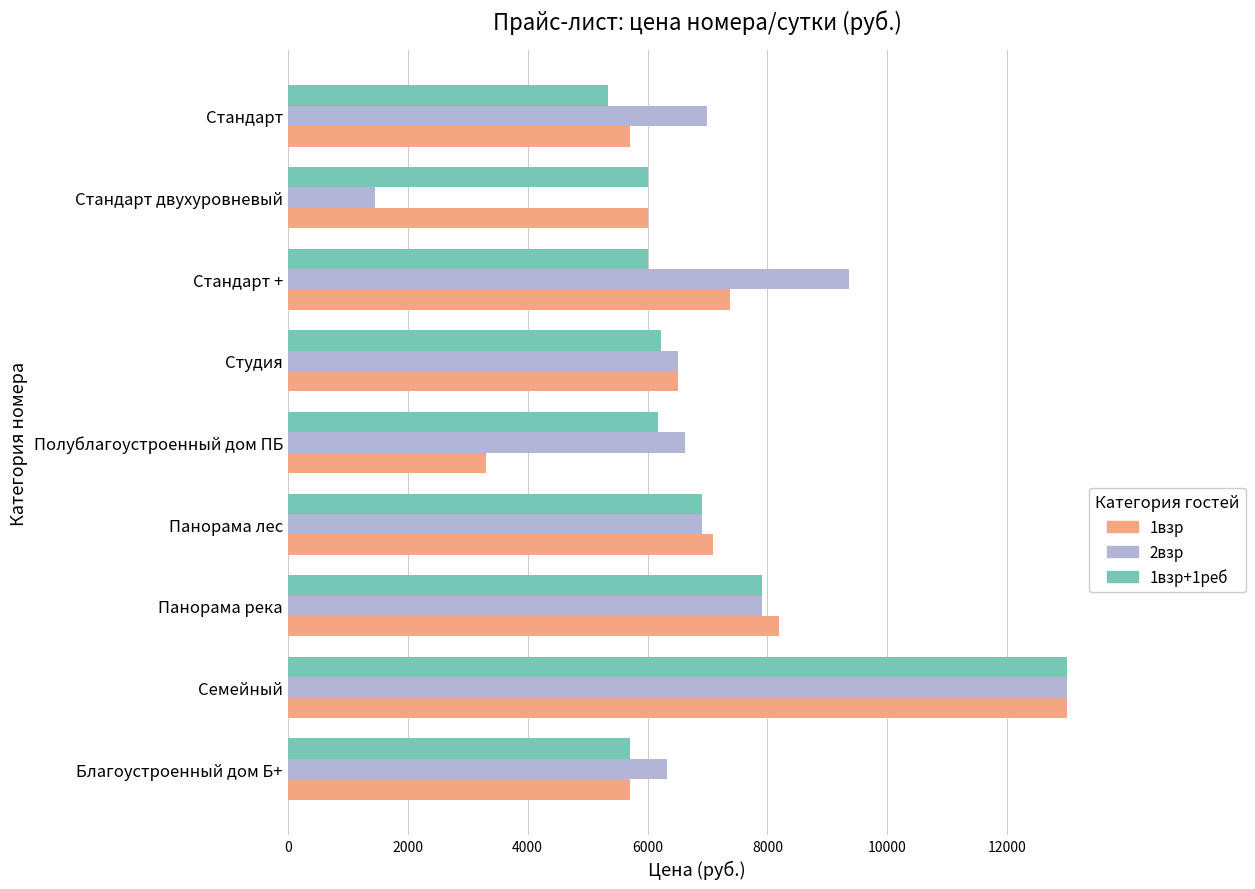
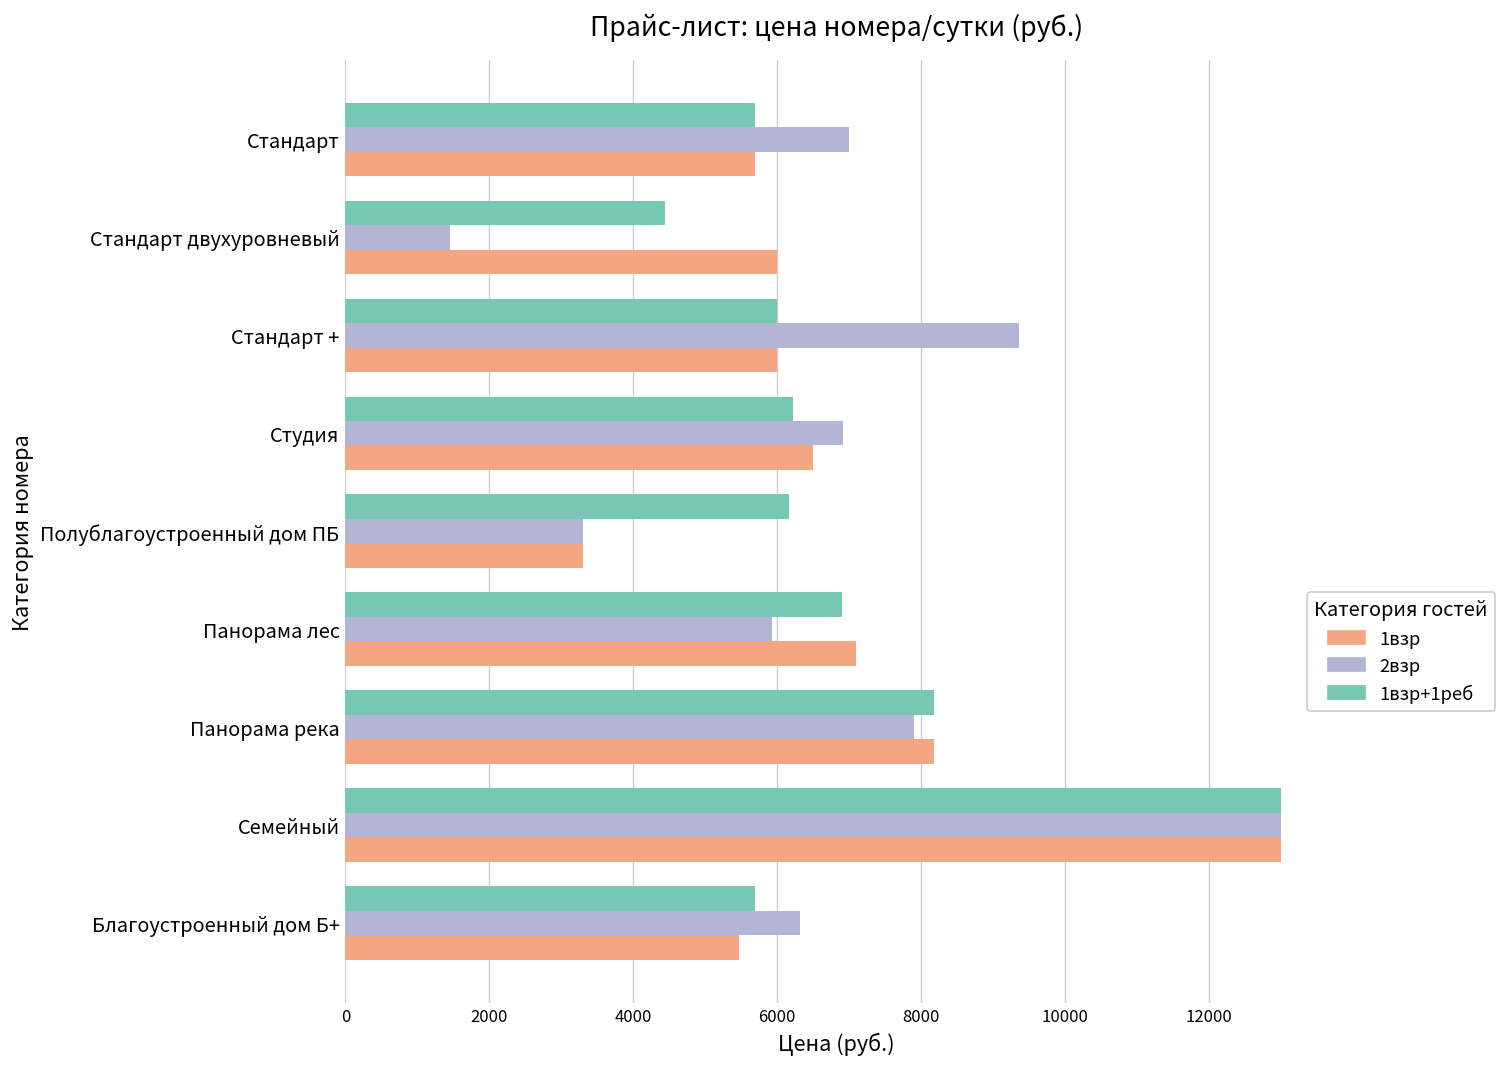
  {
    "1взр": {
      "Стандарт": 5700,
      "Стандарт двухуровневый": 6000,
-     "Стандарт +": 7400,
+     "Стандарт +": 6000,
      "Студия": 6500,
      "Полублагоустроенный дом ПБ": 3300,
      "Панорама лес": 7100,
      "Панорама река": 8200,
      "Семейный": 13000,
-     "Благоустроенный дом Б+": 5700
+     "Благоустроенный дом Б+": 5500
    },
    "2взр": {
      "Стандарт": 7000,
      "Стандарт двухуровневый": 1500,
      "Стандарт +": 9400,
-     "Студия": 6500,
-     "Полублагоустроенный дом ПБ": 6600,
-     "Панорама лес": 6900,
+     "Студия": 6900,
+     "Полублагоустроенный дом ПБ": 3300,
+     "Панорама лес": 5900,
      "Панорама река": 7900,
      "Семейный": 13000,
      "Благоустроенный дом Б+": 6300
    },
    "1взр+1реб": {
-     "Стандарт": 5300,
-     "Стандарт двухуровневый": 6000,
+     "Стандарт": 5700,
+     "Стандарт двухуровневый": 4400,
      "Стандарт +": 6000,
      "Студия": 6200,
      "Полублагоустроенный дом ПБ": 6200,
      "Панорама лес": 6900,
-     "Панорама река": 7900,
+     "Панорама река": 8200,
      "Семейный": 13000,
      "Благоустроенный дом Б+": 5700
    }
  }
